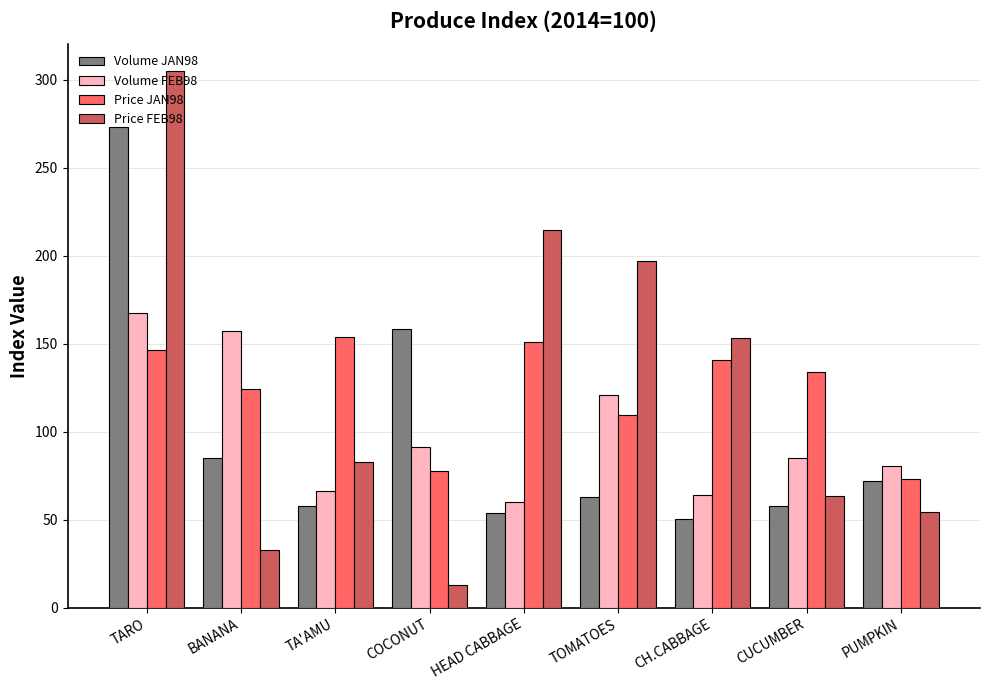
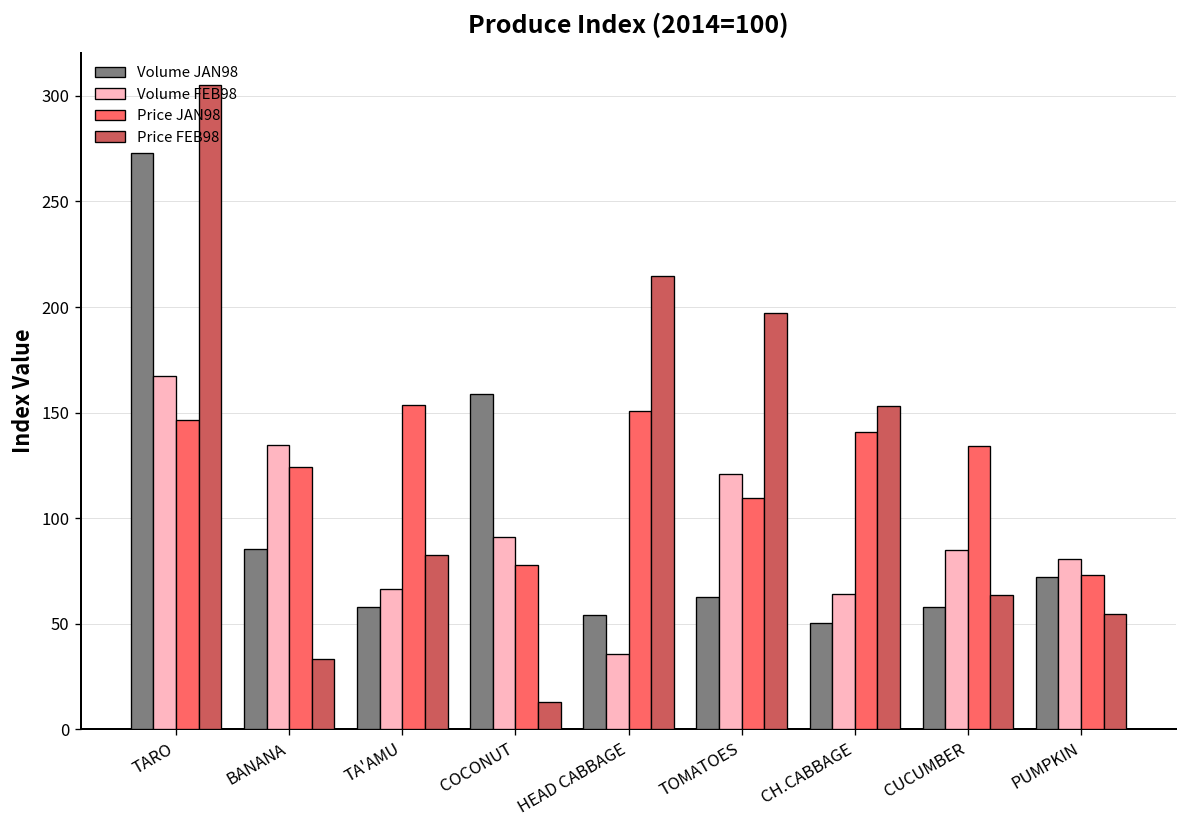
  {
    "Volume JAN98": {
      "TARO": 273,
      "BANANA": 85,
      "TA'AMU": 58,
      "COCONUT": 159,
      "HEAD CABBAGE": 54,
      "TOMATOES": 63,
      "CH.CABBAGE": 50,
      "CUCUMBER": 58,
      "PUMPKIN": 72
    },
    "Volume FEB98": {
      "TARO": 168,
-     "BANANA": 158,
+     "BANANA": 135,
      "TA'AMU": 66,
      "COCONUT": 91,
-     "HEAD CABBAGE": 60,
+     "HEAD CABBAGE": 36,
      "TOMATOES": 121,
      "CH.CABBAGE": 64,
      "CUCUMBER": 85,
      "PUMPKIN": 81
    }
  }
